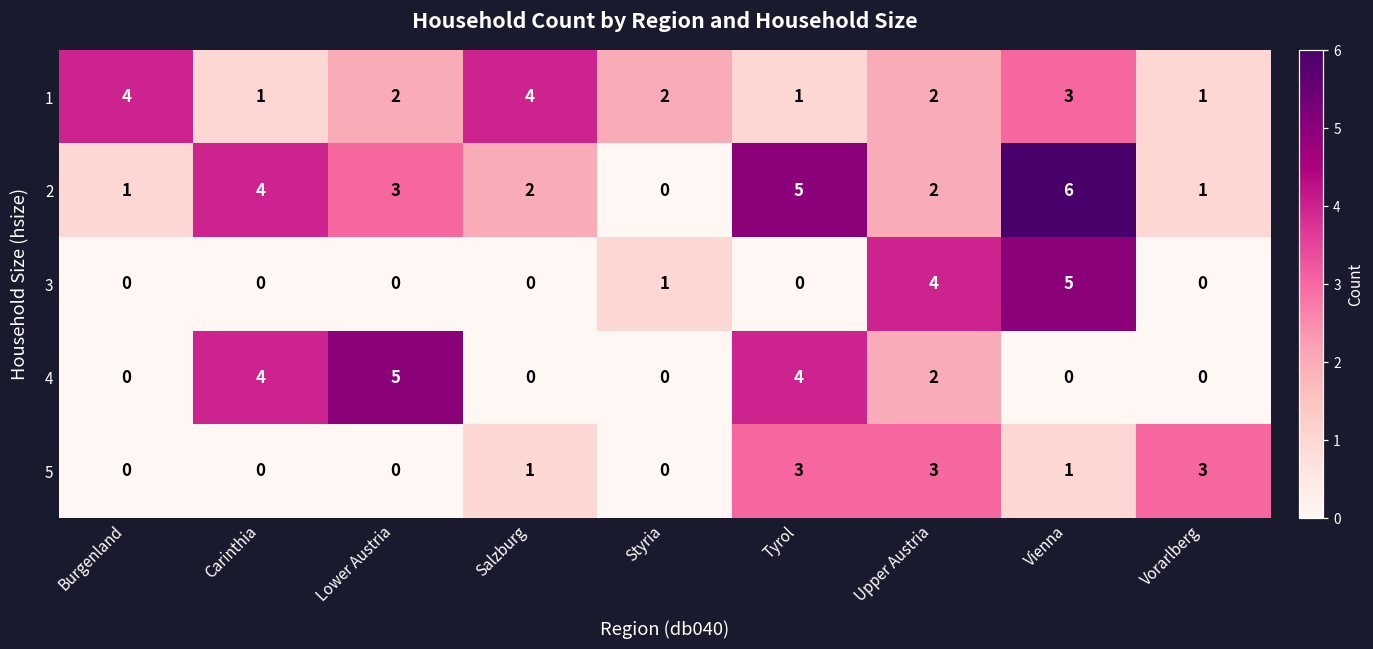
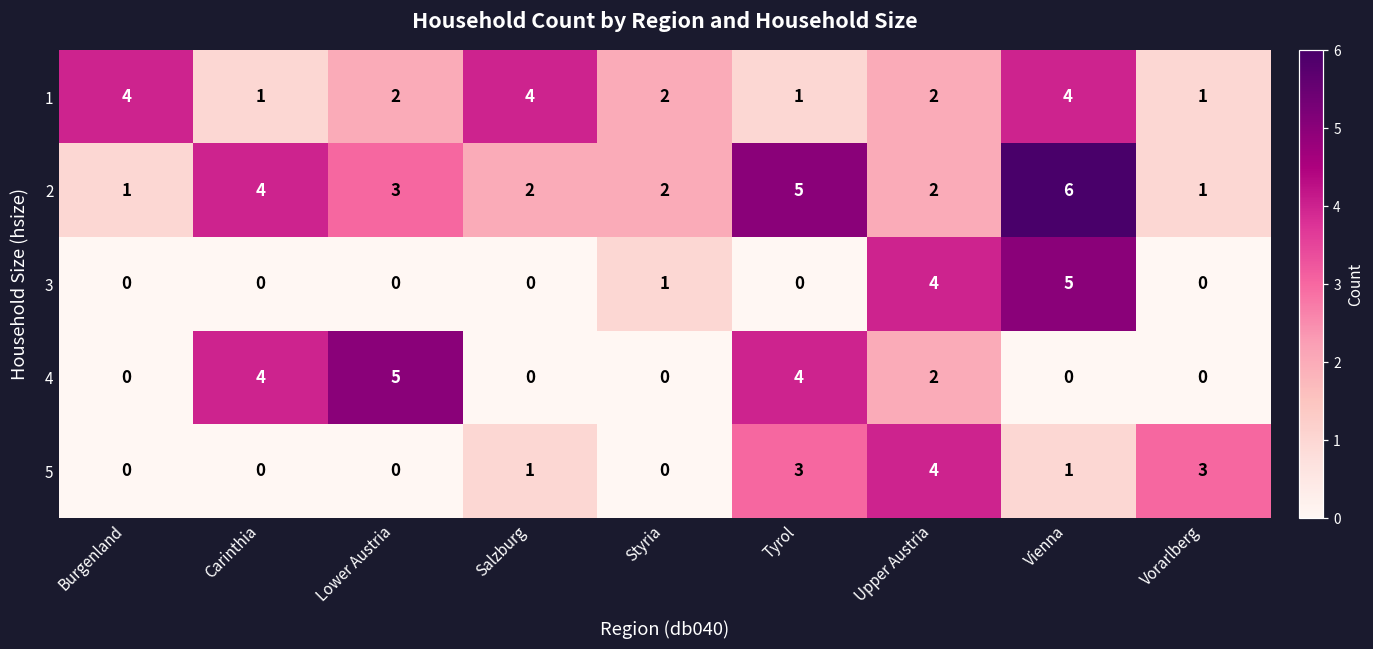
  {
    "1": {
      "Burgenland": 4,
      "Carinthia": 1,
      "Lower Austria": 2,
      "Salzburg": 4,
      "Styria": 2,
      "Tyrol": 1,
      "Upper Austria": 2,
-     "Vienna": 3,
+     "Vienna": 4,
      "Vorarlberg": 1
    },
    "2": {
      "Burgenland": 1,
      "Carinthia": 4,
      "Lower Austria": 3,
      "Salzburg": 2,
-     "Styria": 0,
+     "Styria": 2,
      "Tyrol": 5,
      "Upper Austria": 2,
      "Vienna": 6,
      "Vorarlberg": 1
    },
    "3": {
      "Burgenland": 0,
      "Carinthia": 0,
      "Lower Austria": 0,
      "Salzburg": 0,
      "Styria": 1,
      "Tyrol": 0,
      "Upper Austria": 4,
      "Vienna": 5,
      "Vorarlberg": 0
    },
    "4": {
      "Burgenland": 0,
      "Carinthia": 4,
      "Lower Austria": 5,
      "Salzburg": 0,
      "Styria": 0,
      "Tyrol": 4,
      "Upper Austria": 2,
      "Vienna": 0,
      "Vorarlberg": 0
    },
    "5": {
      "Burgenland": 0,
      "Carinthia": 0,
      "Lower Austria": 0,
      "Salzburg": 1,
      "Styria": 0,
      "Tyrol": 3,
-     "Upper Austria": 3,
+     "Upper Austria": 4,
      "Vienna": 1,
      "Vorarlberg": 3
    }
  }
